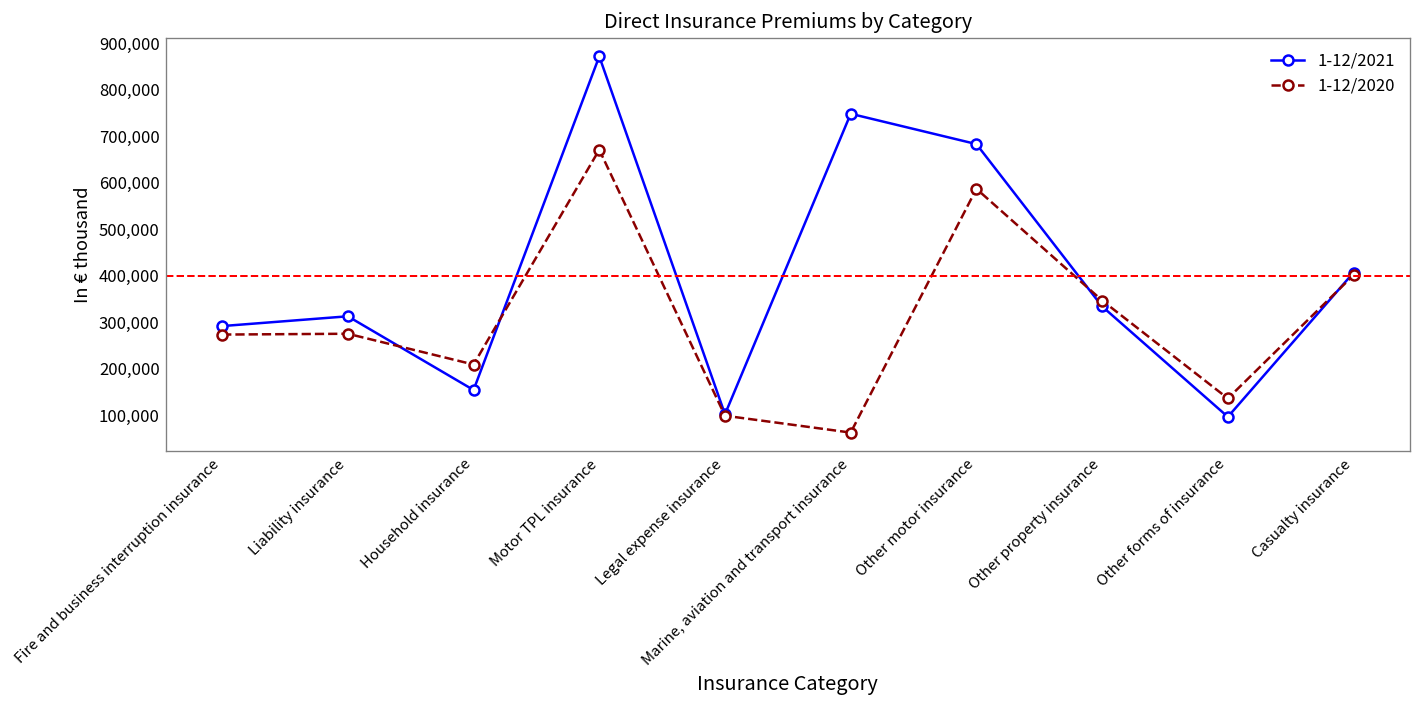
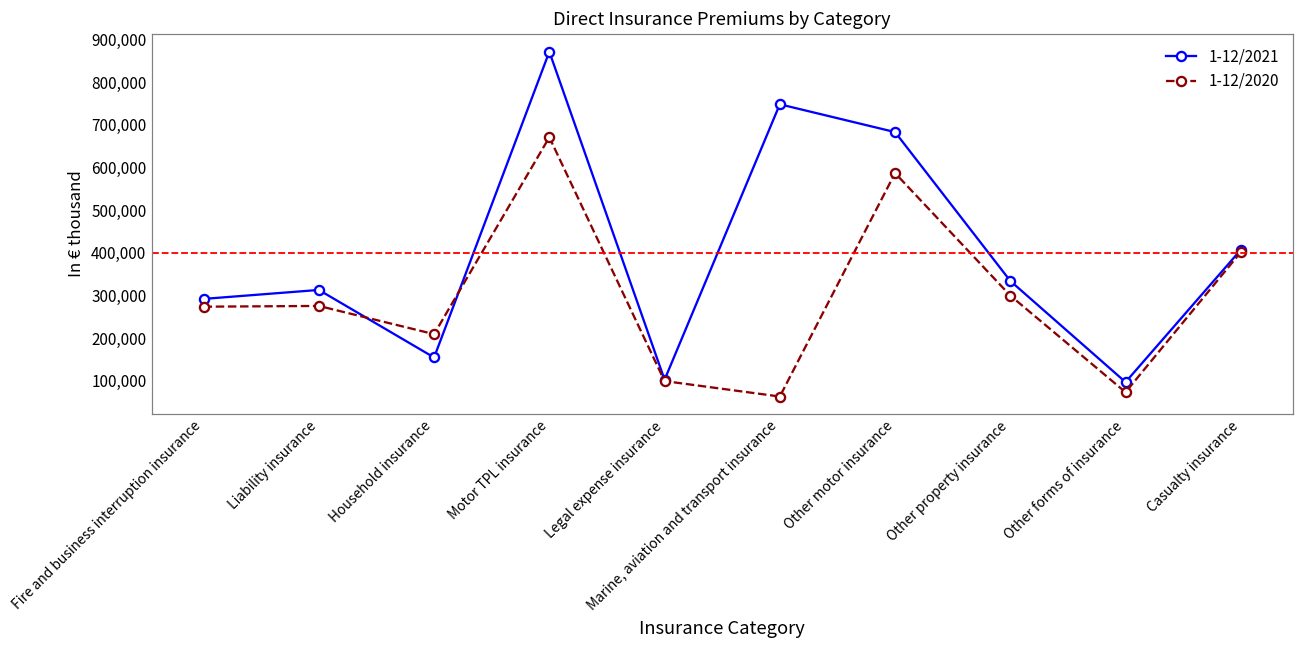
  {
    "1-12/2021": {
      "Fire and business interruption insurance": "290,000",
      "Liability insurance": "310,000",
      "Household insurance": "150,000",
      "Motor TPL insurance": "870,000",
      "Marine, aviation and transport insurance": "750,000",
      "Other motor insurance": "680,000",
      "Other property insurance": "330,000",
      "Other forms of insurance": "100,000"
    },
    "1-12/2020": {
      "Fire and business interruption insurance": "270,000",
      "Liability insurance": "280,000",
      "Household insurance": "210,000",
      "Motor TPL insurance": "670,000",
      "Marine, aviation and transport insurance": "60,000",
      "Other motor insurance": "590,000",
-     "Other property insurance": "350,000",
-     "Other forms of insurance": "140,000"
+     "Other property insurance": "300,000",
+     "Other forms of insurance": "70,000"
    }
  }
